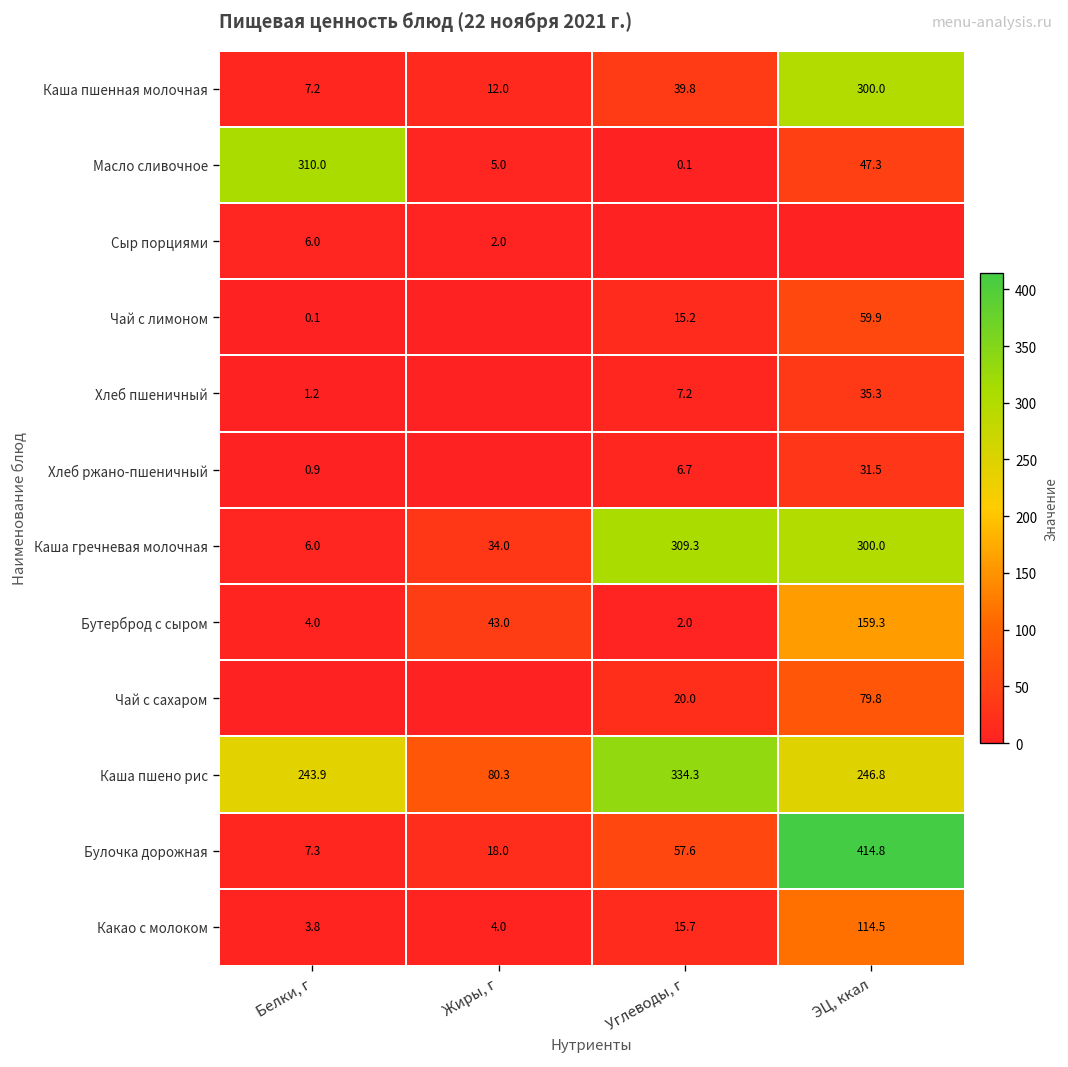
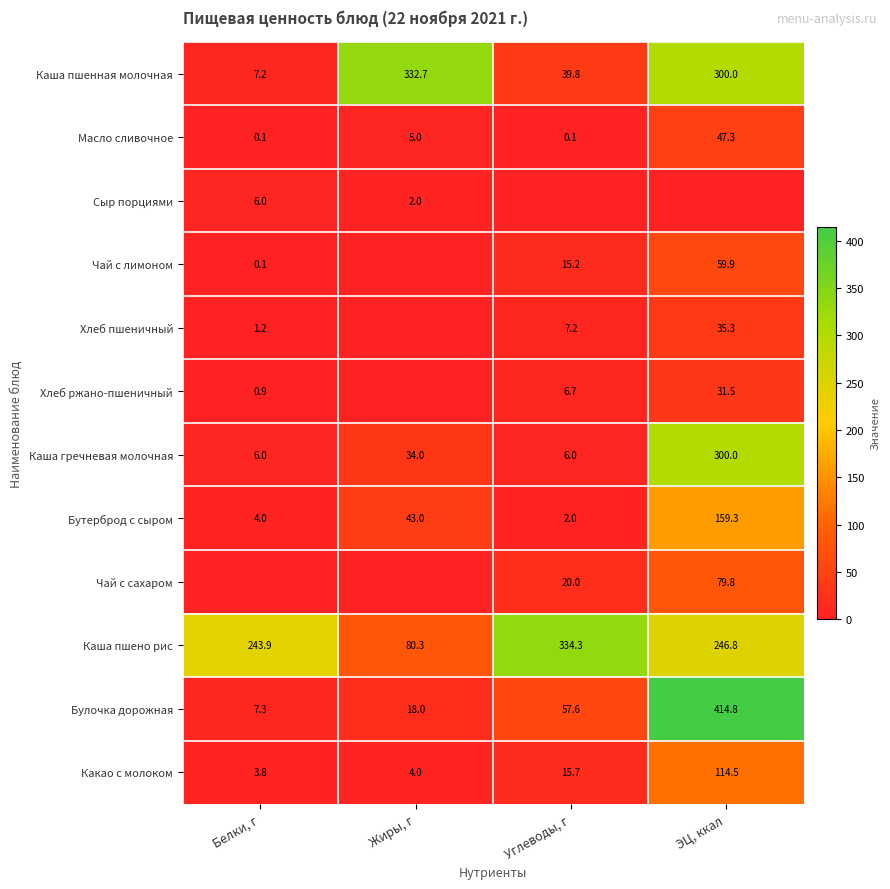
  {
    "Каша пшенная молочная": {
      "Белки, г": 7.2,
-     "Жиры, г": 12.0,
+     "Жиры, г": 332.7,
      "Углеводы, г": 39.8,
      "ЭЦ, ккал": 300.0
    },
    "Масло сливочное": {
-     "Белки, г": 310.0,
+     "Белки, г": 0.1,
      "Жиры, г": 5.0,
      "Углеводы, г": 0.1,
      "ЭЦ, ккал": 47.3
    },
    "Сыр порциями": {
      "Белки, г": 6.0,
      "Жиры, г": 2.0
    },
    "Чай с лимоном": {
      "Белки, г": 0.1,
      "Углеводы, г": 15.2,
      "ЭЦ, ккал": 59.9
    },
    "Хлеб пшеничный": {
      "Белки, г": 1.2,
      "Углеводы, г": 7.2,
      "ЭЦ, ккал": 35.3
    },
    "Хлеб ржано-пшеничный": {
      "Белки, г": 0.9,
      "Углеводы, г": 6.7,
      "ЭЦ, ккал": 31.5
    },
    "Каша гречневая молочная": {
      "Белки, г": 6.0,
      "Жиры, г": 34.0,
-     "Углеводы, г": 309.3,
+     "Углеводы, г": 6.0,
      "ЭЦ, ккал": 300.0
    },
    "Бутерброд с сыром": {
      "Белки, г": 4.0,
      "Жиры, г": 43.0,
      "Углеводы, г": 2.0,
      "ЭЦ, ккал": 159.3
    },
    "Чай с сахаром": {
      "Углеводы, г": 20.0,
      "ЭЦ, ккал": 79.8
    },
    "Каша пшено рис": {
      "Белки, г": 243.9,
      "Жиры, г": 80.3,
      "Углеводы, г": 334.3,
      "ЭЦ, ккал": 246.8
    },
    "Булочка дорожная": {
      "Белки, г": 7.3,
      "Жиры, г": 18.0,
      "Углеводы, г": 57.6,
      "ЭЦ, ккал": 414.8
    },
    "Какао с молоком": {
      "Белки, г": 3.8,
      "Жиры, г": 4.0,
      "Углеводы, г": 15.7,
      "ЭЦ, ккал": 114.5
    }
  }
